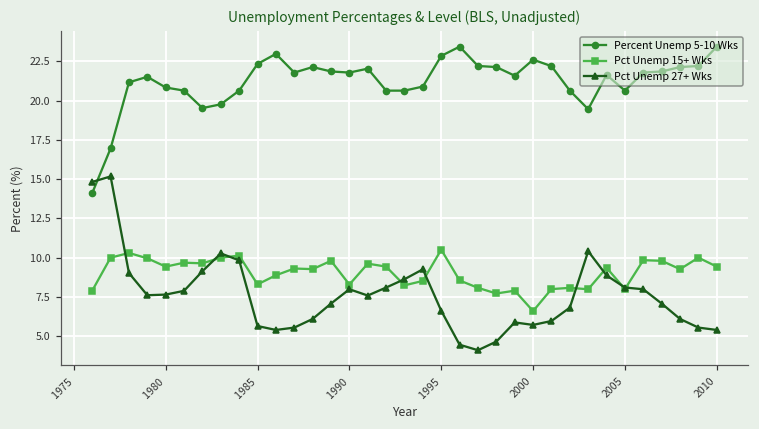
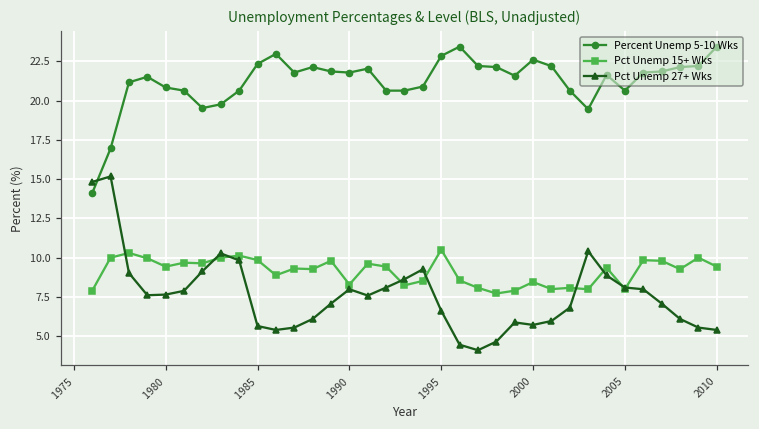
  {
    "Pct Unemp 15+ Wks": {
      "1980": 9.4,
-     "1985": 8.3,
+     "1985": 9.9,
      "1990": 8.3,
      "1995": 10.5,
-     "2000": 6.6,
+     "2000": 8.5,
      "2010": 9.4
    }
  }
